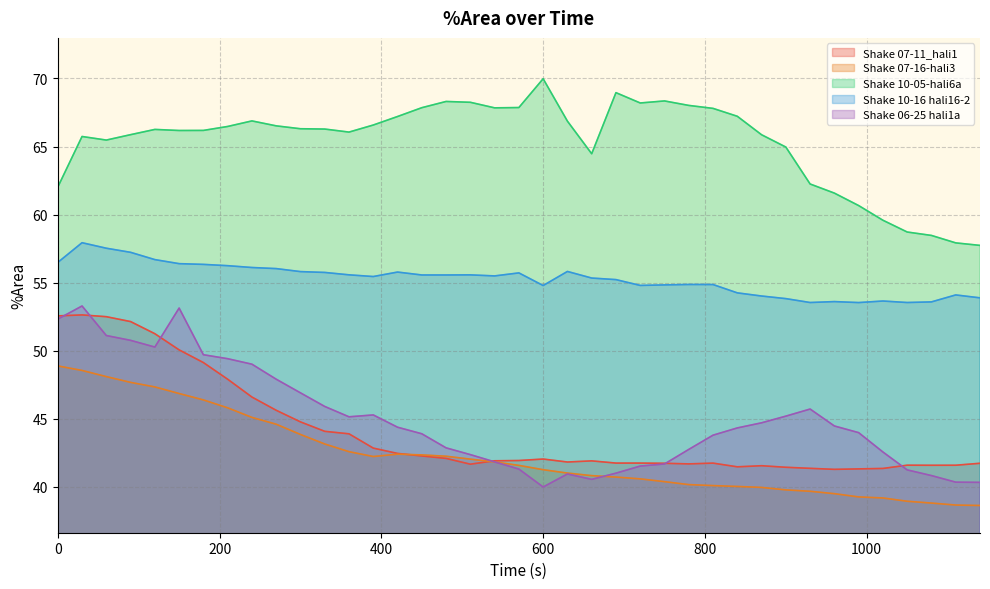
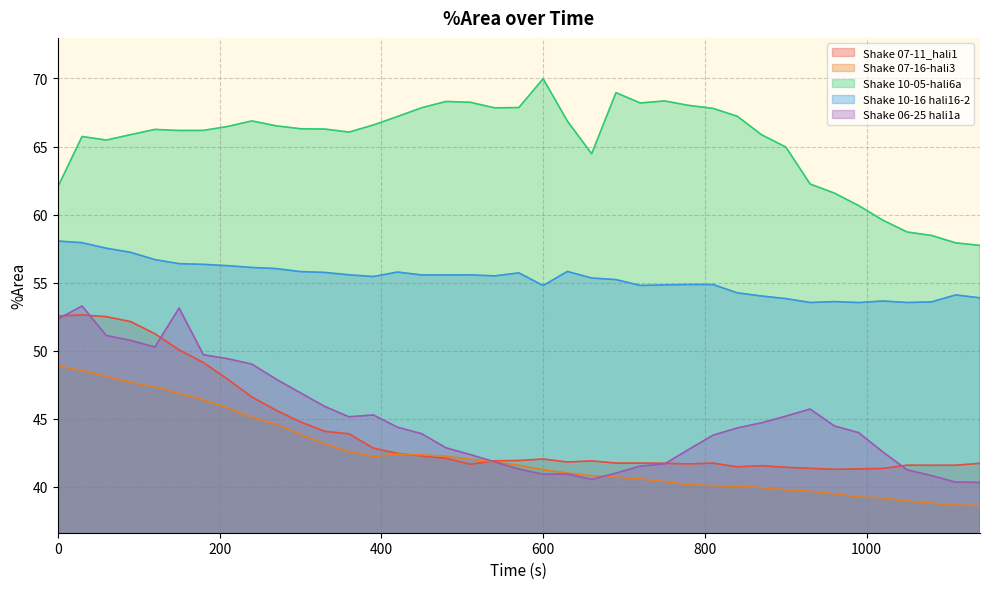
  {
    "Shake 10-05-hali6a": {
      "0": 62.0,
      "600": 70.0
    },
    "Shake 10-16 hali16-2": {
-     "0": 56.5,
+     "0": 58.1,
      "600": 54.8
    },
    "Shake 06-25 hali1a": {
      "0": 52.3,
-     "600": 40.0
+     "600": 40.9
    }
  }
